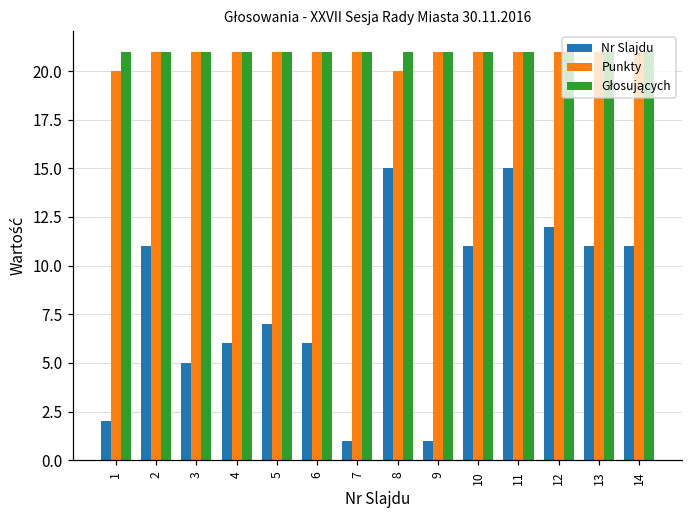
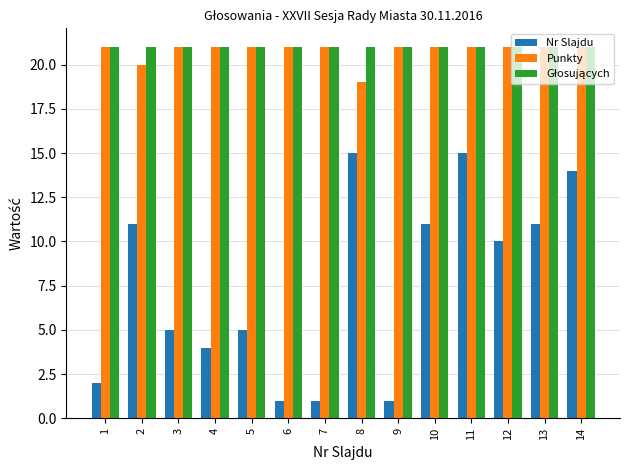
  {
    "Nr Slajdu": {
      "1": 2,
      "2": 11,
      "3": 5,
-     "4": 6,
-     "5": 7,
-     "6": 6,
+     "4": 4,
+     "5": 5,
+     "6": 1,
      "7": 1,
      "8": 15,
      "9": 1,
      "10": 11,
      "11": 15,
-     "12": 12,
+     "12": 10,
      "13": 11,
-     "14": 11
+     "14": 14
    },
    "Punkty": {
-     "1": 20,
-     "2": 21,
+     "1": 21,
+     "2": 20,
      "3": 21,
      "4": 21,
      "5": 21,
      "6": 21,
      "7": 21,
-     "8": 20,
+     "8": 19,
      "9": 21,
      "10": 21,
      "11": 21,
      "12": 21
    },
    "Głosujących": {
      "1": 21,
      "2": 21,
      "3": 21,
      "4": 21,
      "5": 21,
      "6": 21,
      "7": 21,
      "8": 21,
      "9": 21,
      "10": 21,
      "11": 21
    }
  }
